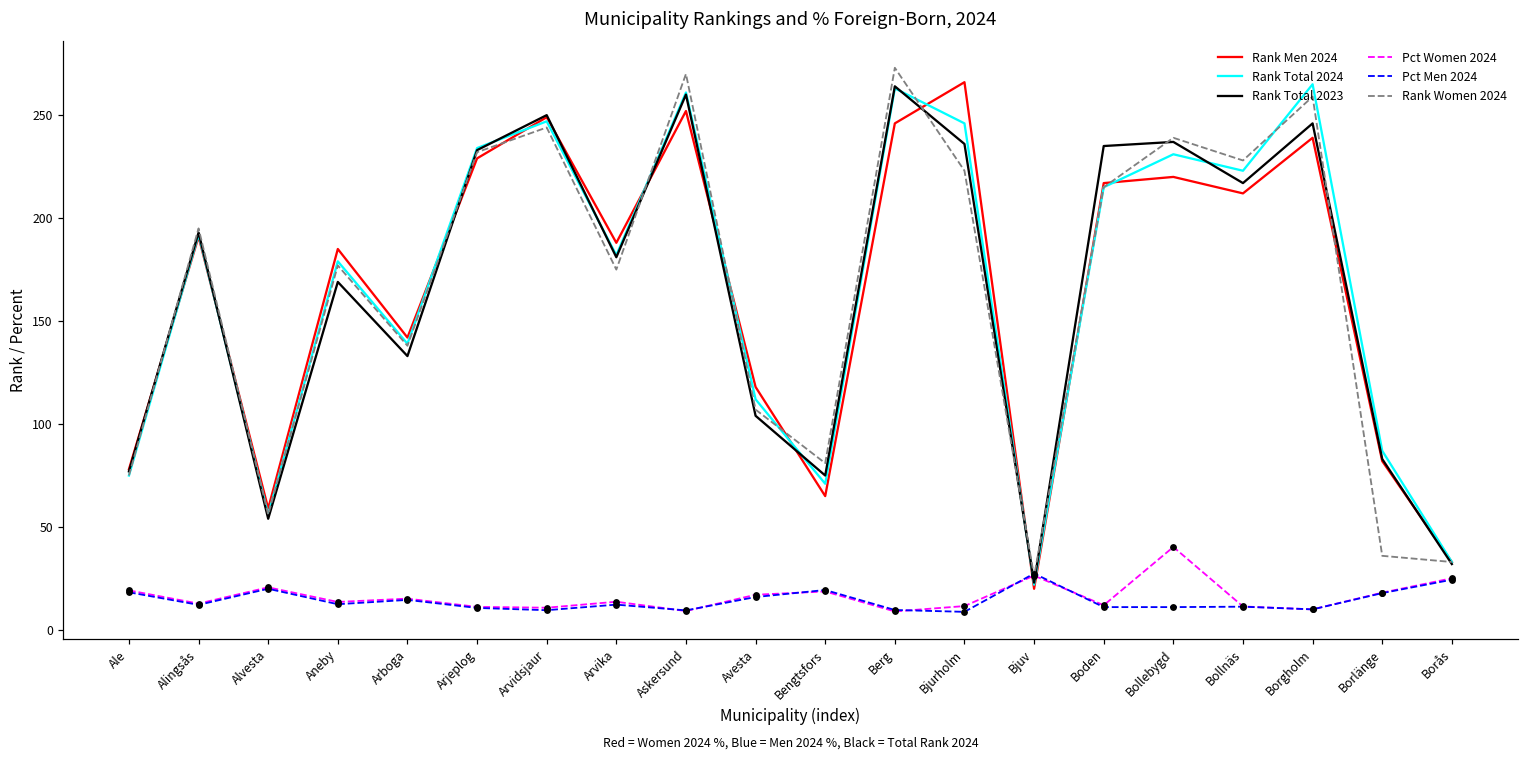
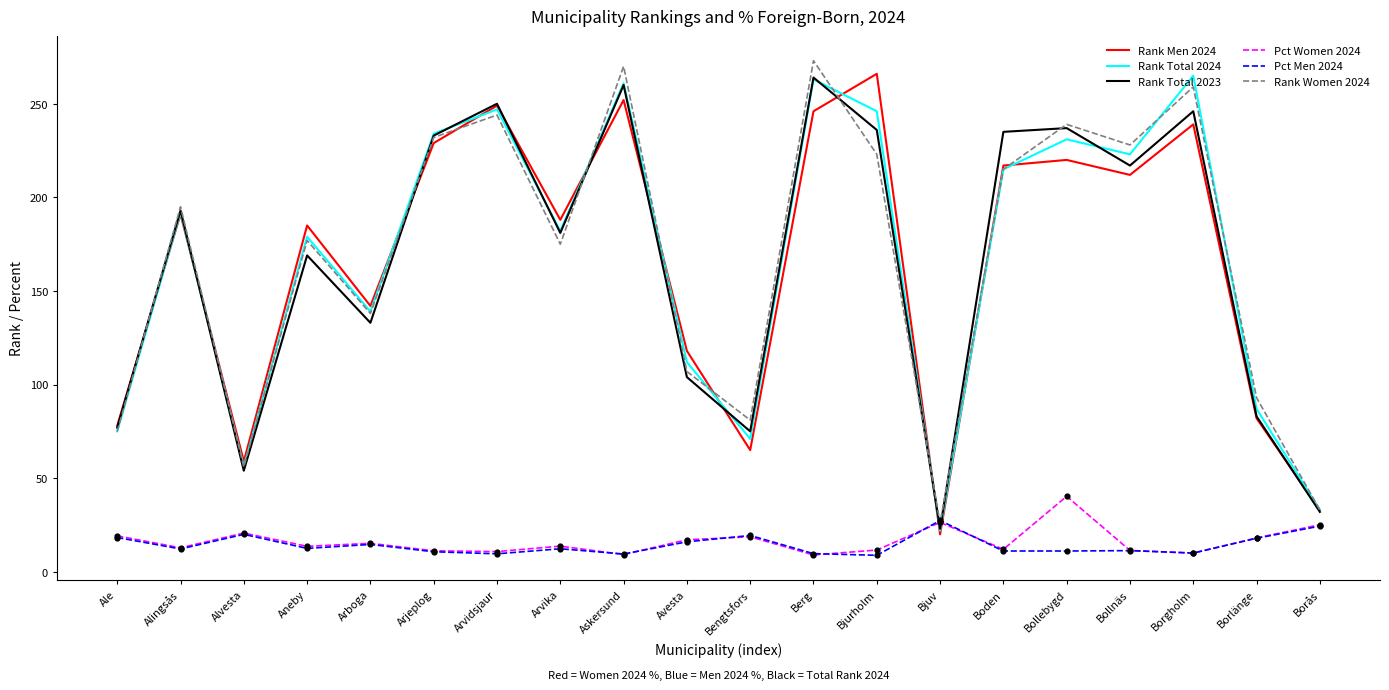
  {
    "Rank Men 2024": {
      "Alvesta": 59,
      "Aneby": 185,
      "Arboga": 142,
      "Arjeplog": 229,
      "Arvika": 188,
      "Askersund": 252,
      "Avesta": 118,
      "Bengtsfors": 65,
      "Berg": 246,
      "Bjurholm": 266,
      "Bjuv": 20,
      "Boden": 217,
      "Bollebygd": 220,
      "Bollnäs": 212,
      "Borgholm": 239
    },
    "Rank Total 2024": {
      "Aneby": 179,
      "Arvidsjaur": 247,
      "Avesta": 112,
      "Bengtsfors": 71,
      "Bjurholm": 246,
      "Bollebygd": 231,
      "Bollnäs": 223,
      "Borgholm": 265,
      "Borlänge": 87
    },
    "Rank Total 2023": {
      "Alvesta": 54,
      "Aneby": 169,
      "Arboga": 133,
      "Avesta": 104,
      "Bengtsfors": 75,
      "Bjurholm": 236,
      "Boden": 235,
      "Bollebygd": 237,
      "Bollnäs": 217,
      "Borgholm": 246
    },
    "Pct Women 2024": {
      "Arvika": 14,
      "Bjurholm": 12,
      "Bollebygd": 40
    },
    "Pct Men 2024": {
      "Arvika": 12,
      "Bjurholm": 9,
      "Bollebygd": 11
    },
    "Rank Women 2024": {
      "Alingsås": 195,
      "Aneby": 177,
      "Arvidsjaur": 244,
      "Arvika": 175,
      "Askersund": 270,
      "Avesta": 107,
      "Bengtsfors": 81,
      "Berg": 273,
      "Bjurholm": 223,
      "Bollebygd": 239,
      "Bollnäs": 228,
      "Borgholm": 259,
-     "Borlänge": 36
+     "Borlänge": 93
    }
  }
